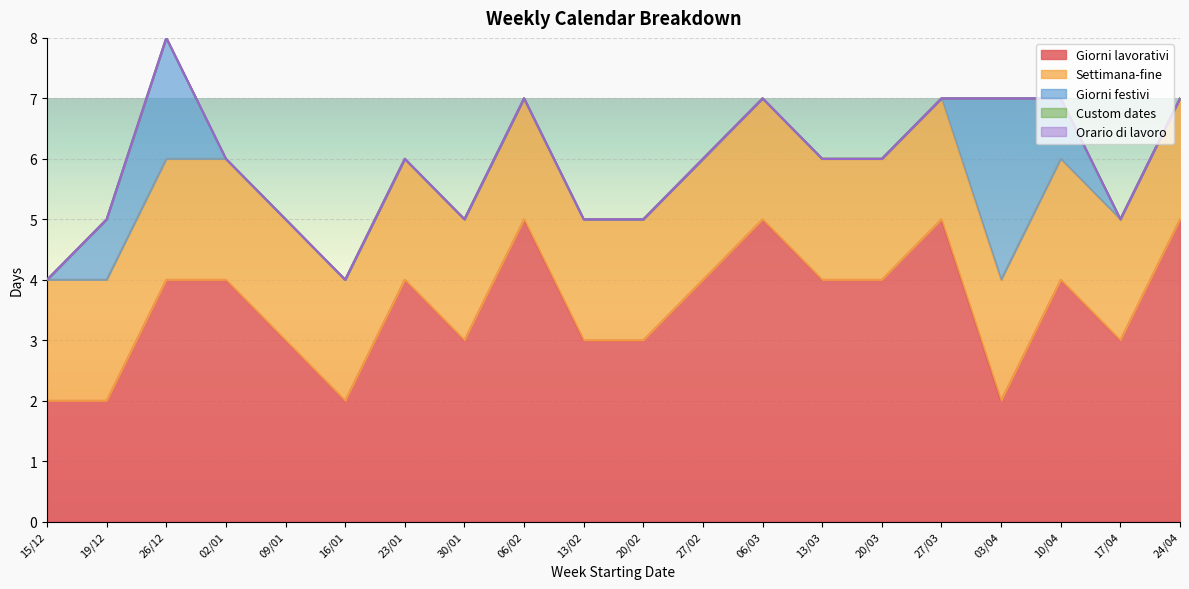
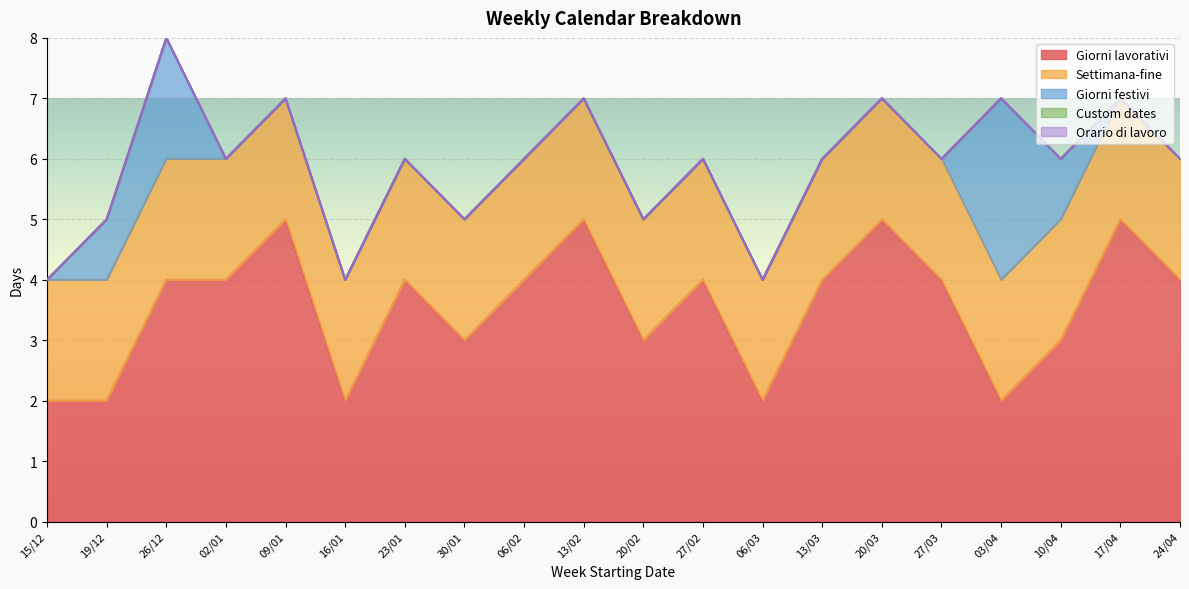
  {
    "Giorni lavorativi": {
      "15/12": 2,
      "19/12": 2,
      "26/12": 4,
      "02/01": 4,
-     "09/01": 3,
+     "09/01": 5,
      "16/01": 2,
      "23/01": 4,
      "30/01": 3,
-     "06/02": 5,
-     "13/02": 3,
+     "06/02": 4,
+     "13/02": 5,
      "20/02": 3,
      "27/02": 4,
-     "06/03": 5,
+     "06/03": 2,
      "13/03": 4,
-     "20/03": 4,
-     "27/03": 5,
+     "20/03": 5,
+     "27/03": 4,
      "03/04": 2,
-     "10/04": 4,
-     "17/04": 3,
-     "24/04": 5
+     "10/04": 3,
+     "17/04": 5,
+     "24/04": 4
    },
    "Settimana-fine": {
      "19/12": 2,
      "26/12": 2,
      "03/04": 2,
      "10/04": 2
    }
  }
